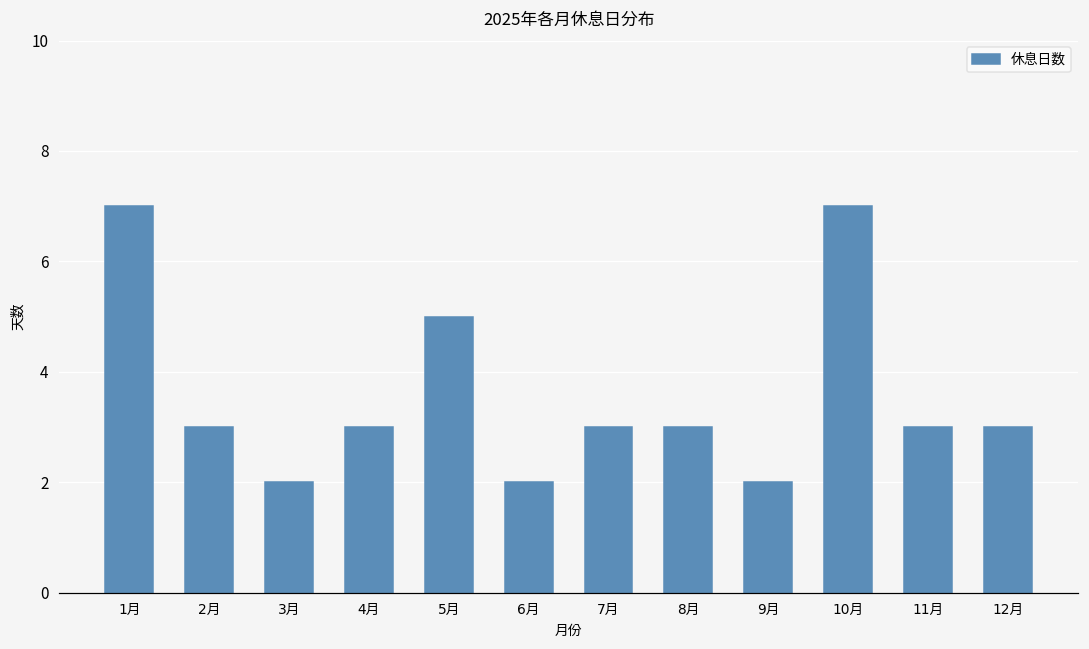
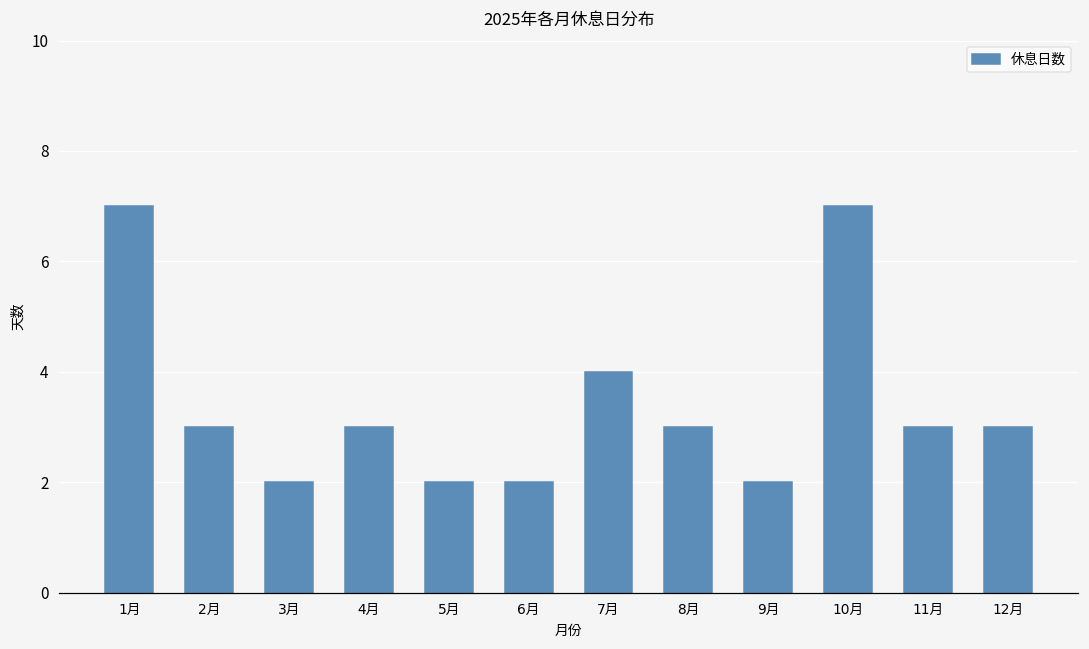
  {
    "1月": 7,
    "2月": 3,
    "3月": 2,
    "4月": 3,
-   "5月": 5,
+   "5月": 2,
    "6月": 2,
-   "7月": 3,
+   "7月": 4,
    "8月": 3,
    "9月": 2,
    "10月": 7,
    "11月": 3,
    "12月": 3
  }
